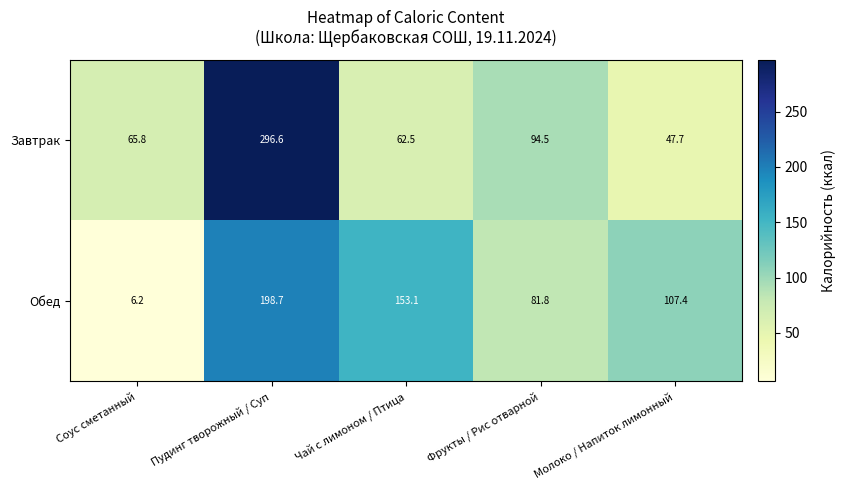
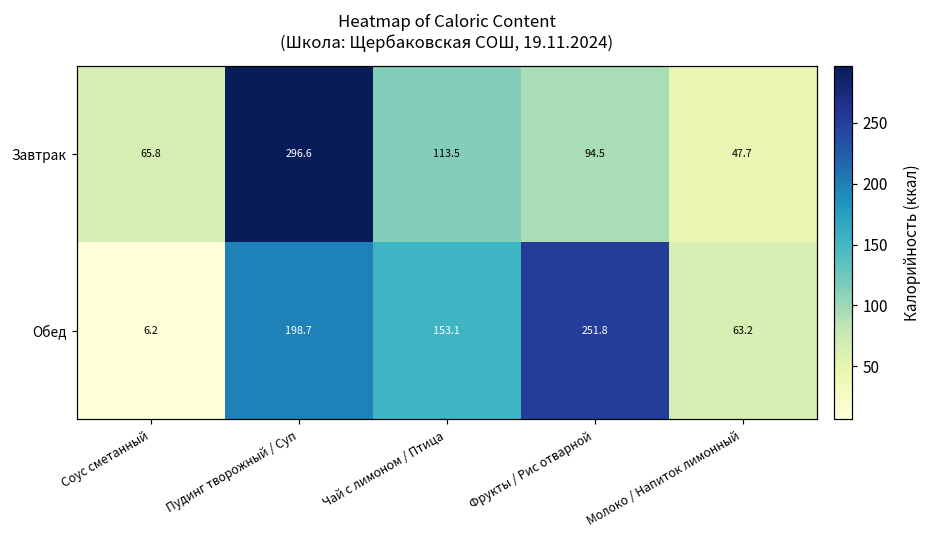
  {
    "Завтрак": {
      "Соус сметанный": 65.8,
      "Пудинг творожный / Суп": 296.6,
-     "Чай с лимоном / Птица": 62.5,
+     "Чай с лимоном / Птица": 113.5,
      "Фрукты / Рис отварной": 94.5,
      "Молоко / Напиток лимонный": 47.7
    },
    "Обед": {
      "Соус сметанный": 6.2,
      "Пудинг творожный / Суп": 198.7,
      "Чай с лимоном / Птица": 153.1,
-     "Фрукты / Рис отварной": 81.8,
-     "Молоко / Напиток лимонный": 107.4
+     "Фрукты / Рис отварной": 251.8,
+     "Молоко / Напиток лимонный": 63.2
    }
  }
